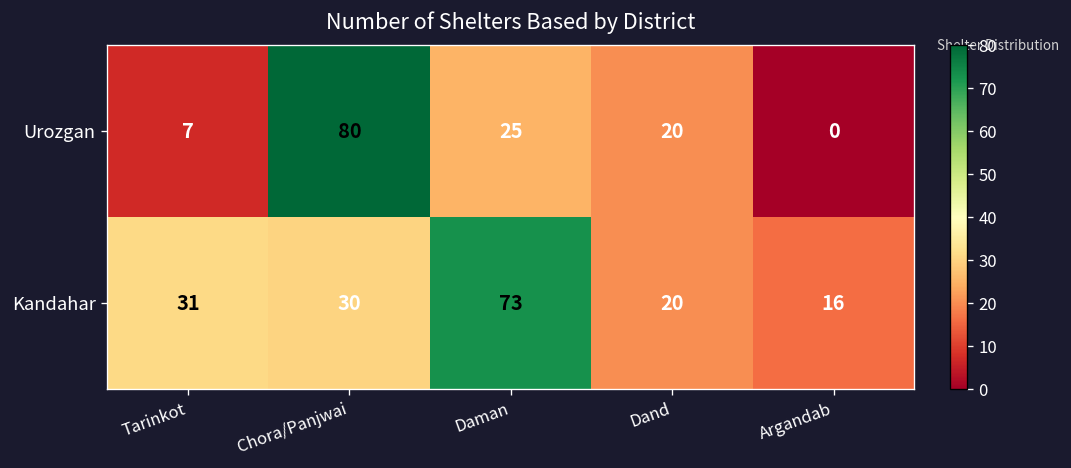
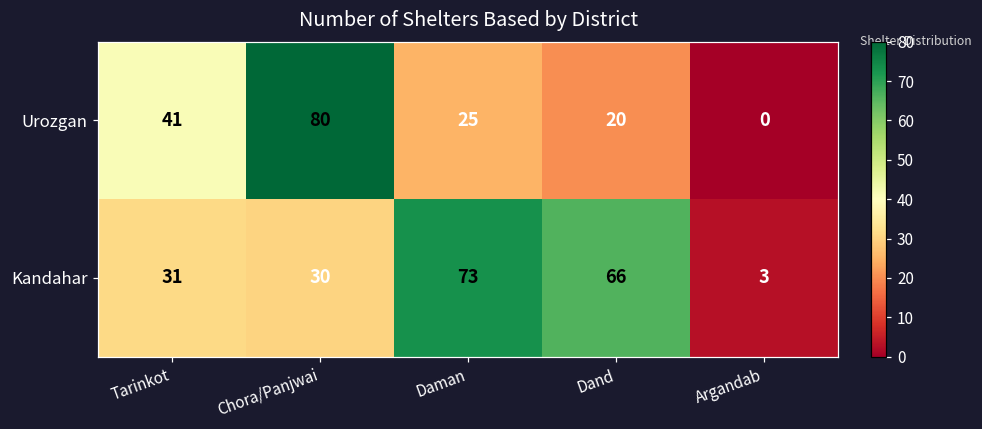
  {
    "Urozgan": {
-     "Tarinkot": 7,
+     "Tarinkot": 41,
      "Chora/Panjwai": 80,
      "Daman": 25,
      "Dand": 20,
      "Argandab": 0
    },
    "Kandahar": {
      "Tarinkot": 31,
      "Chora/Panjwai": 30,
      "Daman": 73,
-     "Dand": 20,
-     "Argandab": 16
+     "Dand": 66,
+     "Argandab": 3
    }
  }
